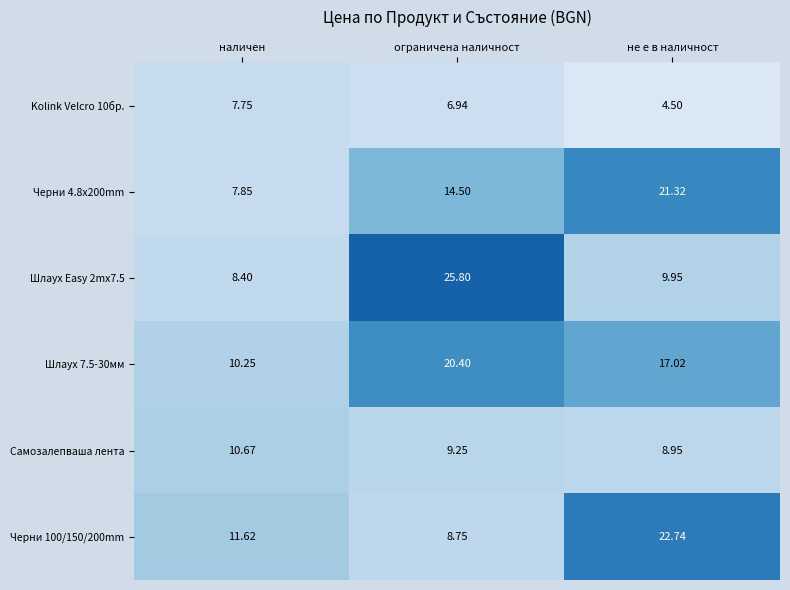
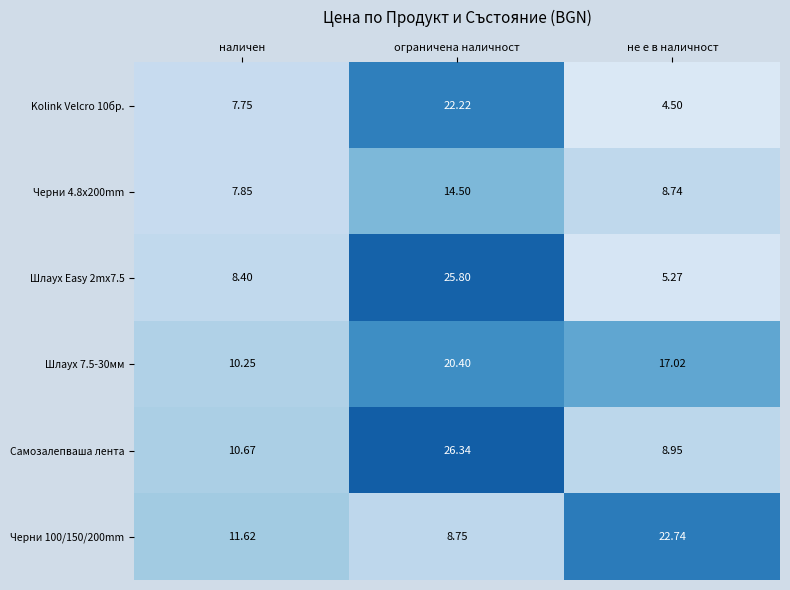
  {
    "Kolink Velcro 10бр.": {
      "наличен": 7.75,
-     "ограничена наличност": 6.94,
+     "ограничена наличност": 22.22,
      "не е в наличност": 4.50
    },
    "Черни 4.8x200mm": {
      "наличен": 7.85,
      "ограничена наличност": 14.50,
-     "не е в наличност": 21.32
+     "не е в наличност": 8.74
    },
    "Шлаух Easy 2mx7.5": {
      "наличен": 8.40,
      "ограничена наличност": 25.80,
-     "не е в наличност": 9.95
+     "не е в наличност": 5.27
    },
    "Шлаух 7.5-30мм": {
      "наличен": 10.25,
      "ограничена наличност": 20.40,
      "не е в наличност": 17.02
    },
    "Самозалепваша лента": {
      "наличен": 10.67,
-     "ограничена наличност": 9.25,
+     "ограничена наличност": 26.34,
      "не е в наличност": 8.95
    },
    "Черни 100/150/200mm": {
      "наличен": 11.62,
      "ограничена наличност": 8.75,
      "не е в наличност": 22.74
    }
  }
